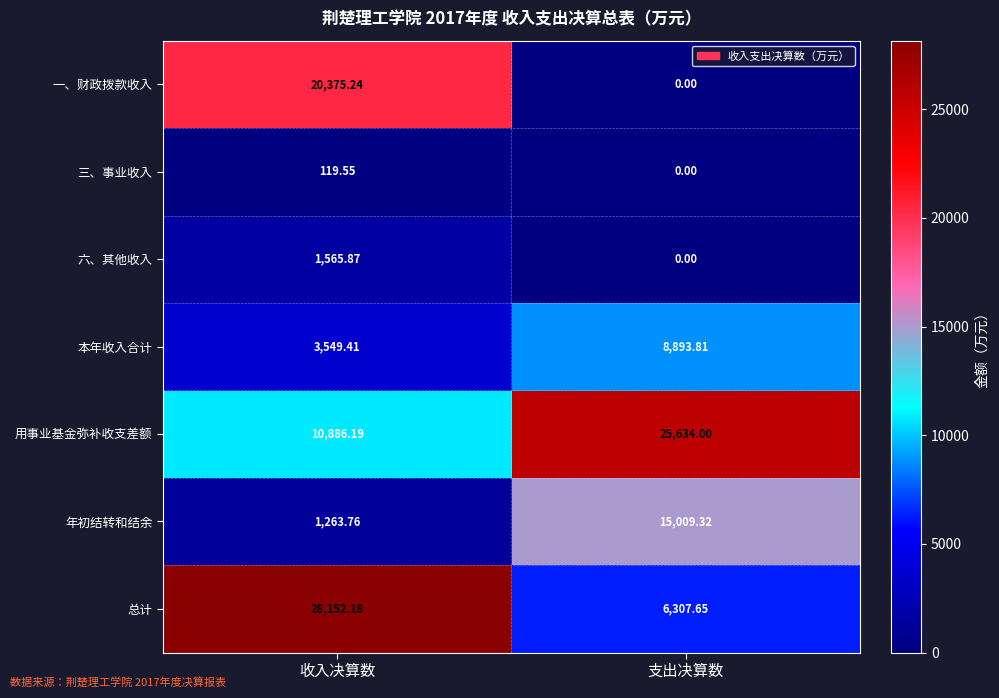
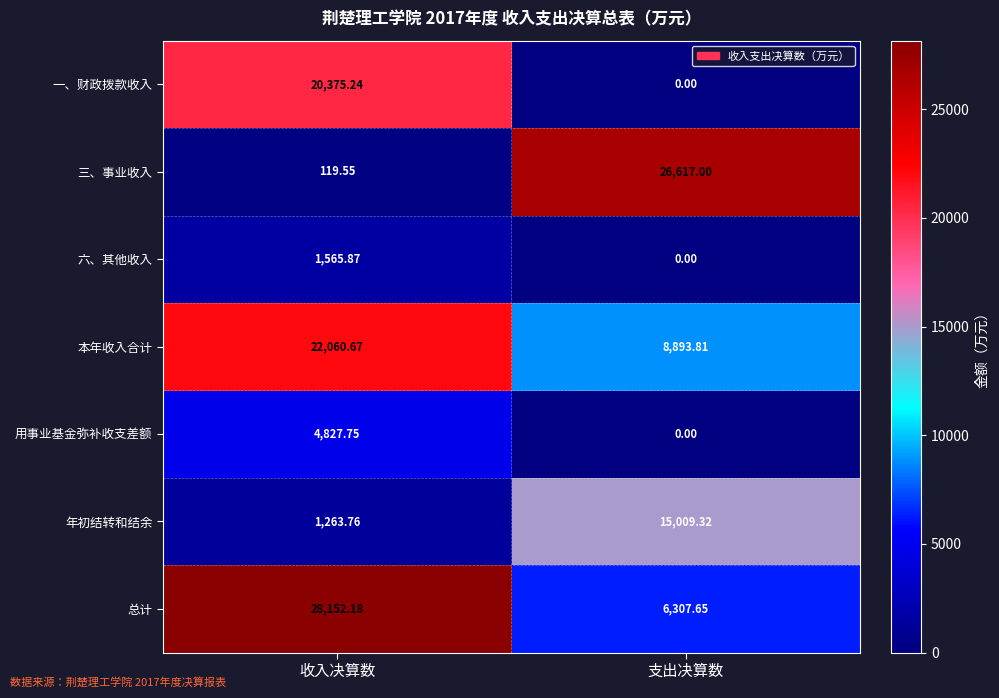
  {
    "一、财政拨款收入": {
      "收入决算数": "20,375.24",
      "支出决算数": "0.00"
    },
    "三、事业收入": {
      "收入决算数": "119.55",
-     "支出决算数": "0.00"
+     "支出决算数": "26,617.00"
    },
    "六、其他收入": {
      "收入决算数": "1,565.87",
      "支出决算数": "0.00"
    },
    "本年收入合计": {
-     "收入决算数": "3,549.41",
+     "收入决算数": "22,060.67",
      "支出决算数": "8,893.81"
    },
    "用事业基金弥补收支差额": {
-     "收入决算数": "10,886.19",
-     "支出决算数": "25,634.00"
+     "收入决算数": "4,827.75",
+     "支出决算数": "0.00"
    },
    "年初结转和结余": {
      "收入决算数": "1,263.76",
      "支出决算数": "15,009.32"
    },
    "总计": {
      "收入决算数": "28,152.18",
      "支出决算数": "6,307.65"
    }
  }
